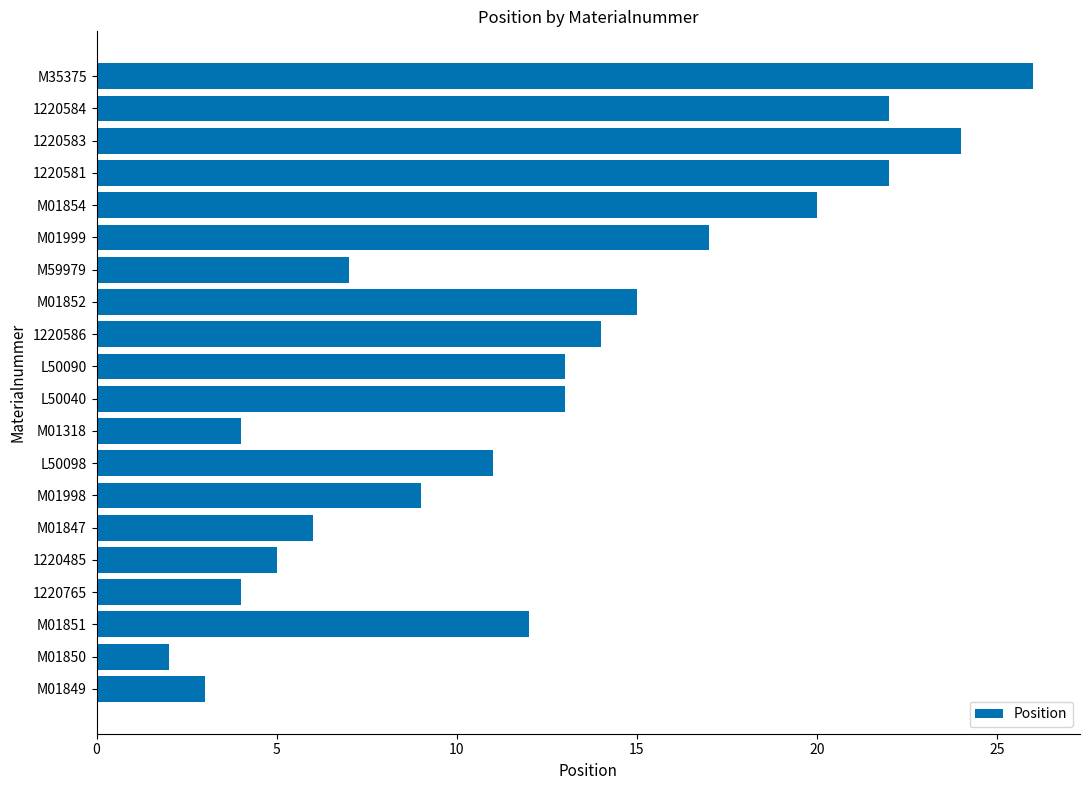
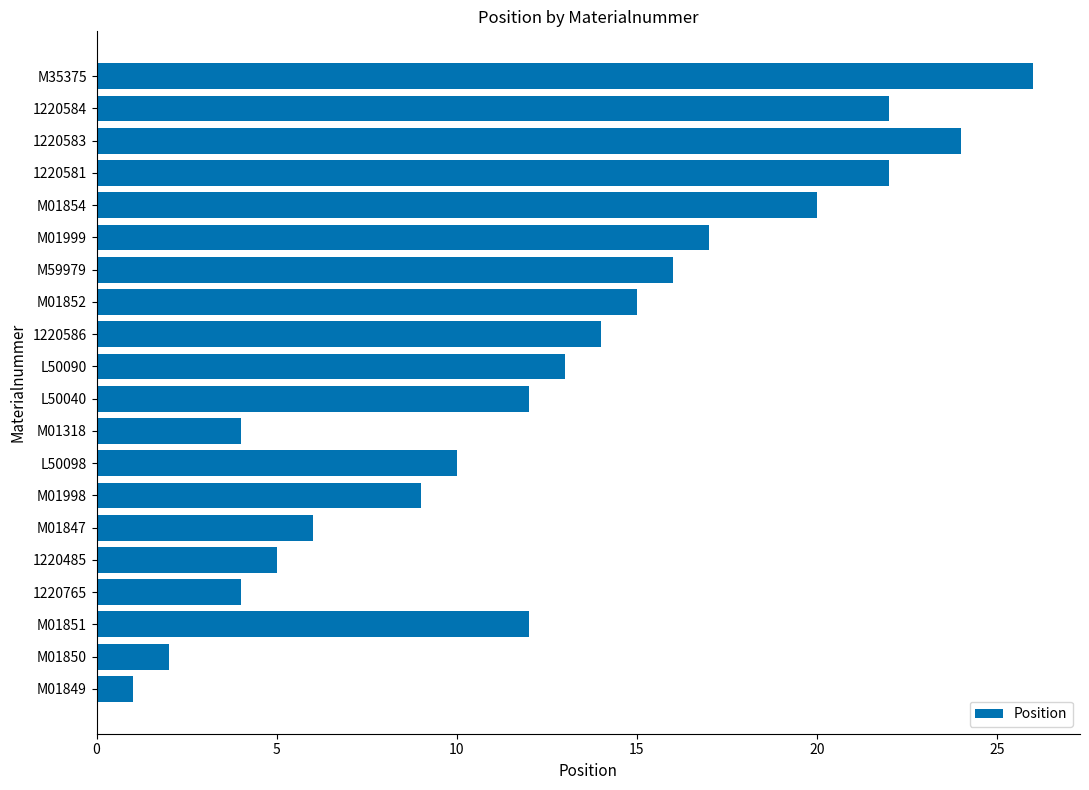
  {
    "M35375": 26,
    "1220584": 22,
    "1220583": 24,
    "1220581": 22,
    "M01854": 20,
    "M01999": 17,
-   "M59979": 7,
+   "M59979": 16,
    "M01852": 15,
    "1220586": 14,
    "L50090": 13,
-   "L50040": 13,
+   "L50040": 12,
    "M01318": 4,
-   "L50098": 11,
+   "L50098": 10,
    "M01998": 9,
    "M01847": 6,
    "1220485": 5,
    "1220765": 4,
    "M01851": 12,
    "M01850": 2,
-   "M01849": 3
+   "M01849": 1
  }
